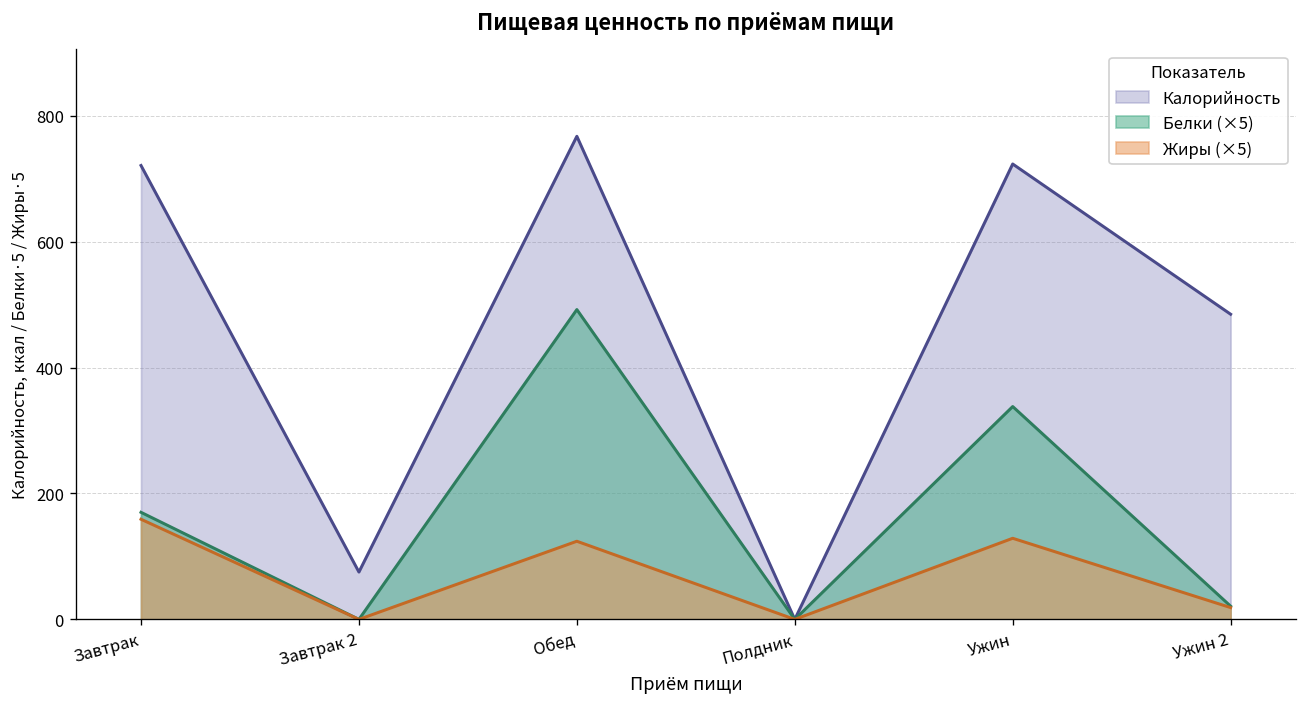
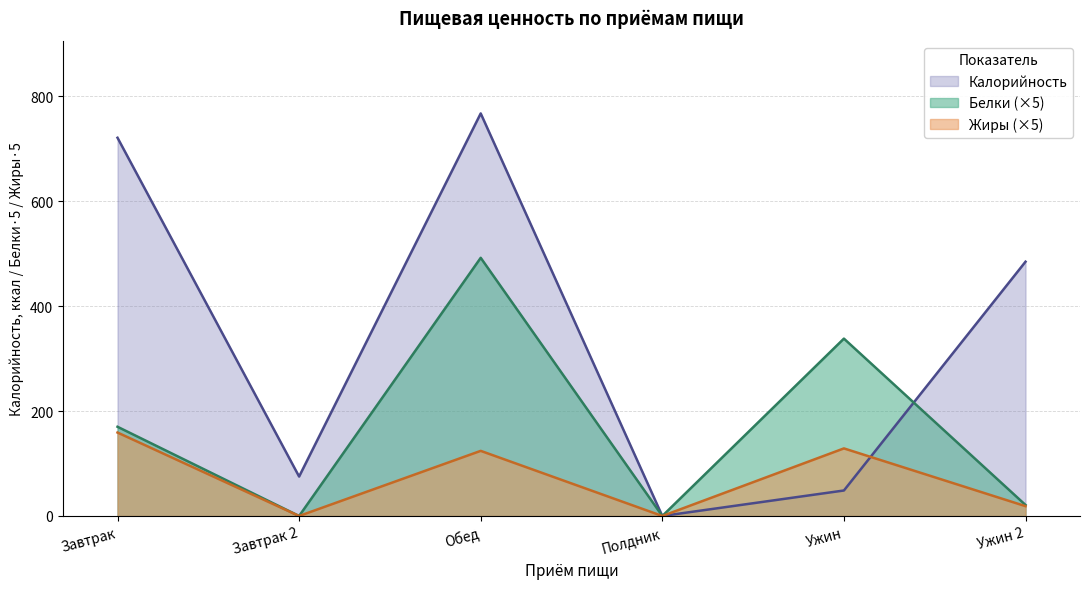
  {
    "Калорийность": {
      "Завтрак": 720,
      "Завтрак 2": 80,
      "Обед": 770,
-     "Ужин": 720,
+     "Ужин": 50,
      "Ужин 2": 480
    },
    "Белки (×5)": {
      "Завтрак": 170,
      "Обед": 490,
      "Ужин": 340
    },
    "Жиры (×5)": {
      "Завтрак": 160,
      "Обед": 120,
      "Ужин": 130
    }
  }
